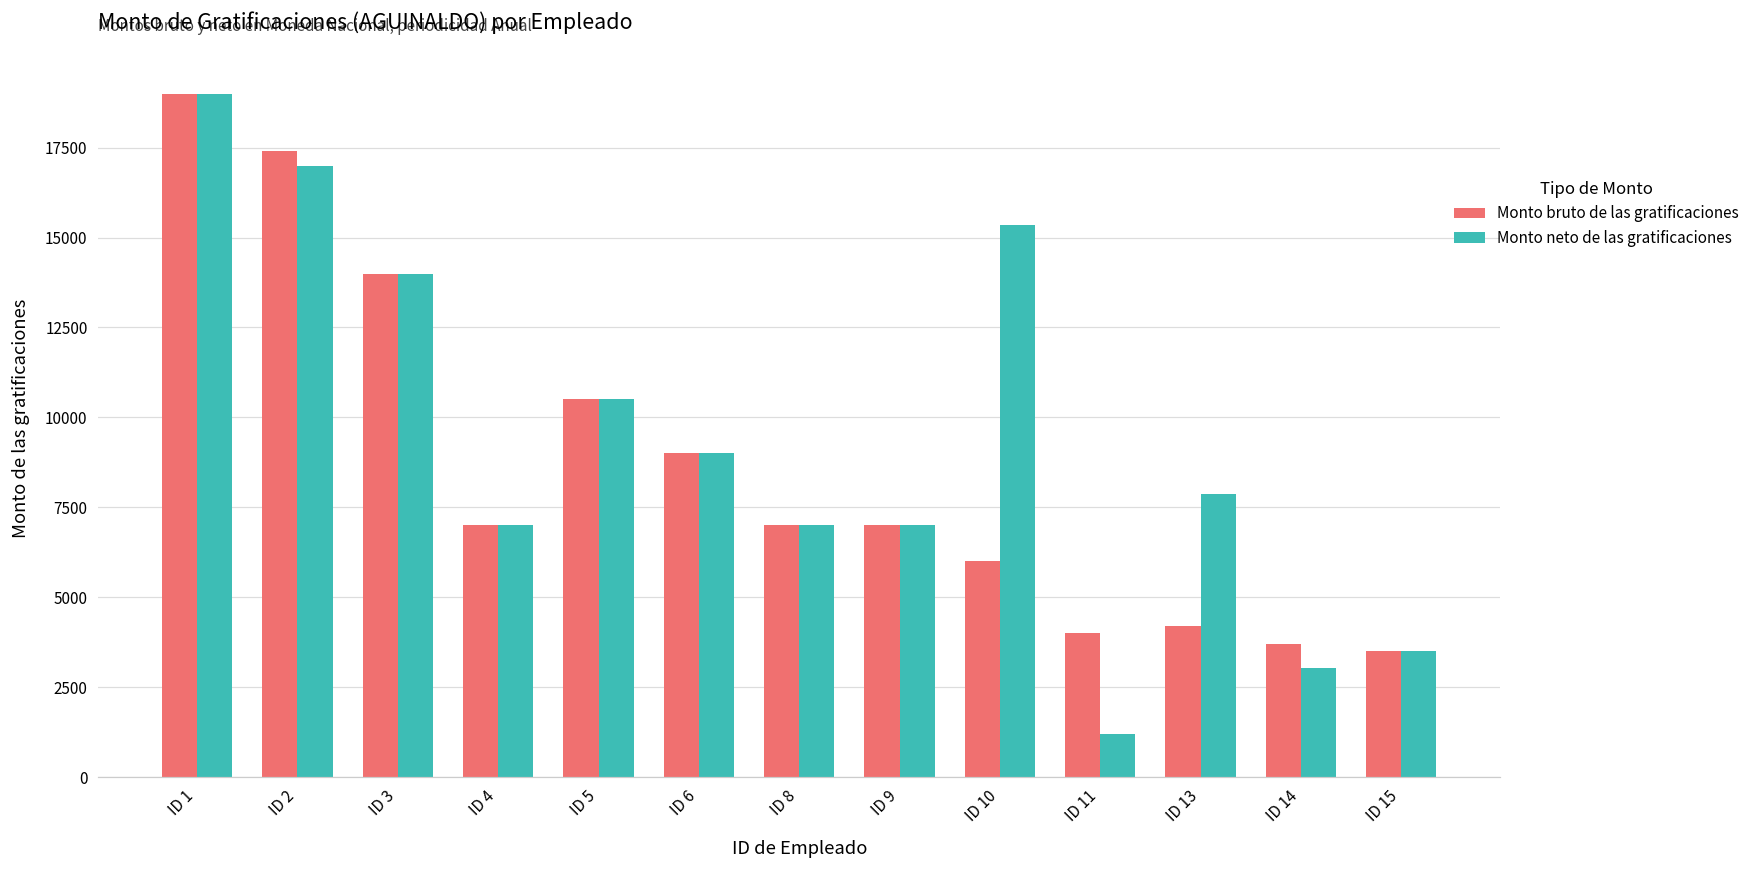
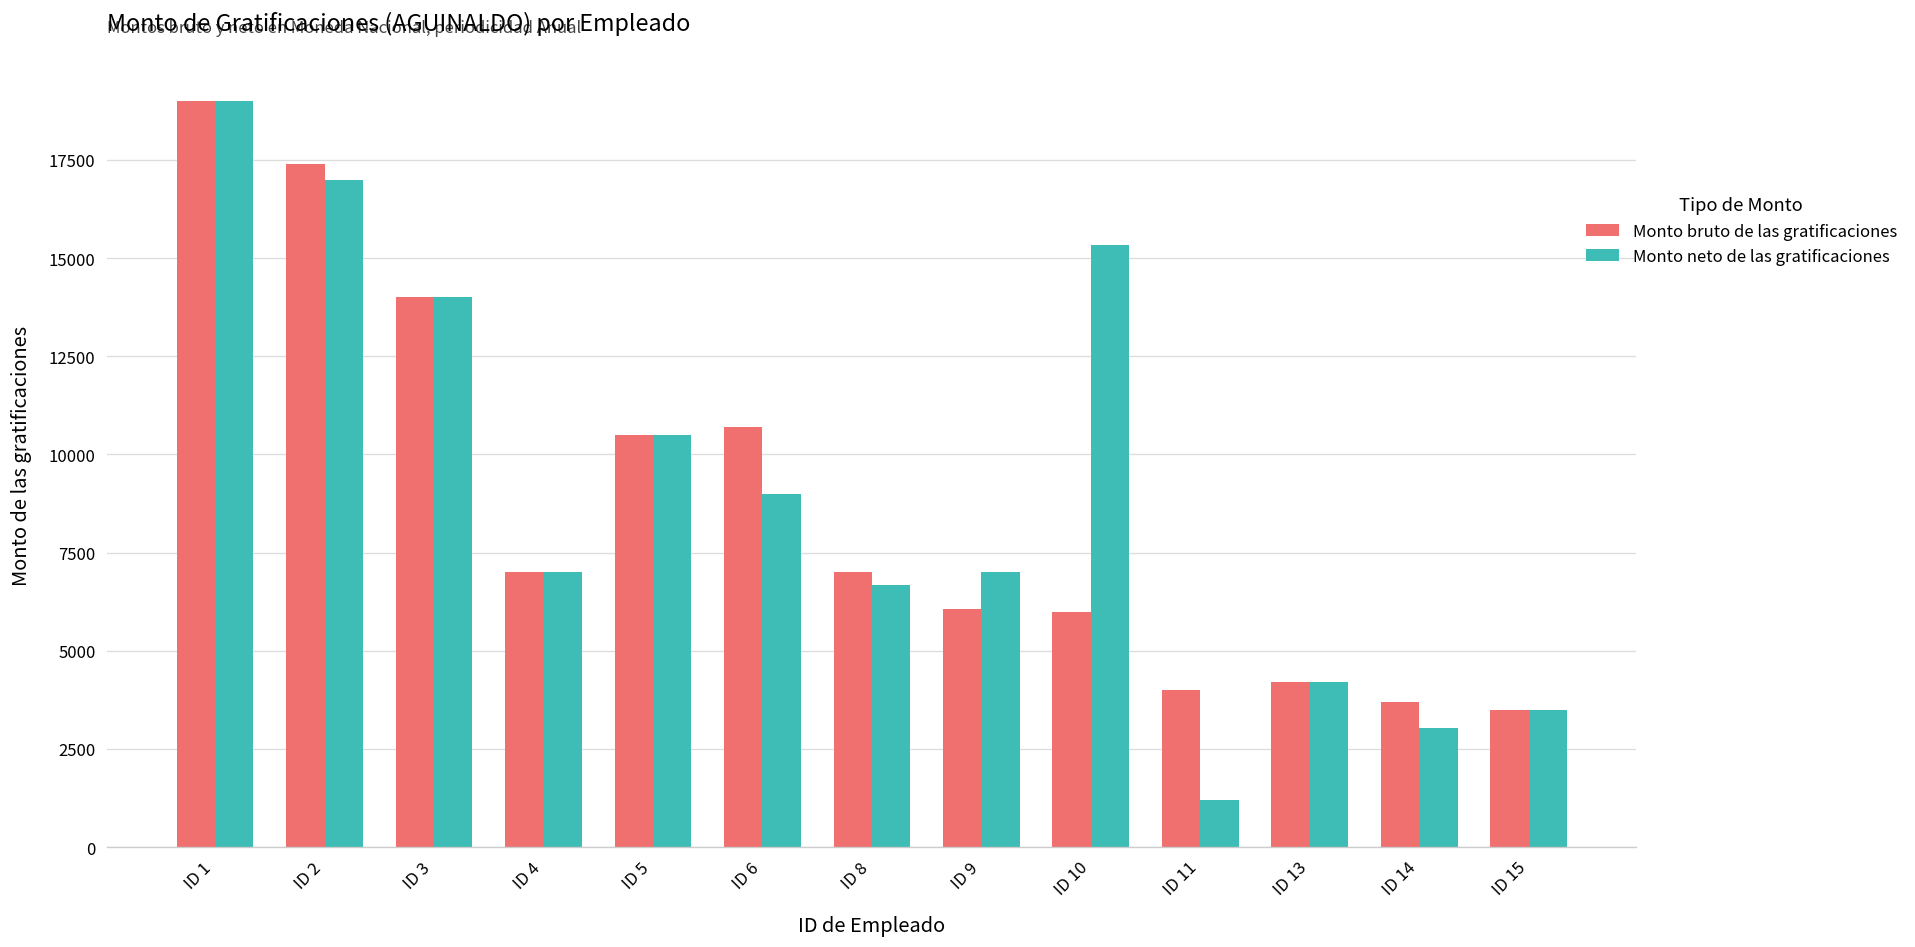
  {
    "Monto bruto de las gratificaciones": {
      "ID 1": 19000,
      "ID 2": 17400,
      "ID 3": 14000,
      "ID 4": 7000,
      "ID 5": 10500,
-     "ID 6": 9000,
+     "ID 6": 10700,
      "ID 8": 7000,
-     "ID 9": 7000,
+     "ID 9": 6100,
      "ID 10": 6000,
      "ID 11": 4000,
      "ID 13": 4200,
      "ID 14": 3700,
      "ID 15": 3500
    },
    "Monto neto de las gratificaciones": {
      "ID 1": 19000,
      "ID 2": 17000,
      "ID 3": 14000,
      "ID 4": 7000,
      "ID 5": 10500,
      "ID 6": 9000,
-     "ID 8": 7000,
+     "ID 8": 6700,
      "ID 9": 7000,
      "ID 10": 15300,
      "ID 11": 1200,
-     "ID 13": 7900,
+     "ID 13": 4200,
      "ID 14": 3000,
      "ID 15": 3500
    }
  }
